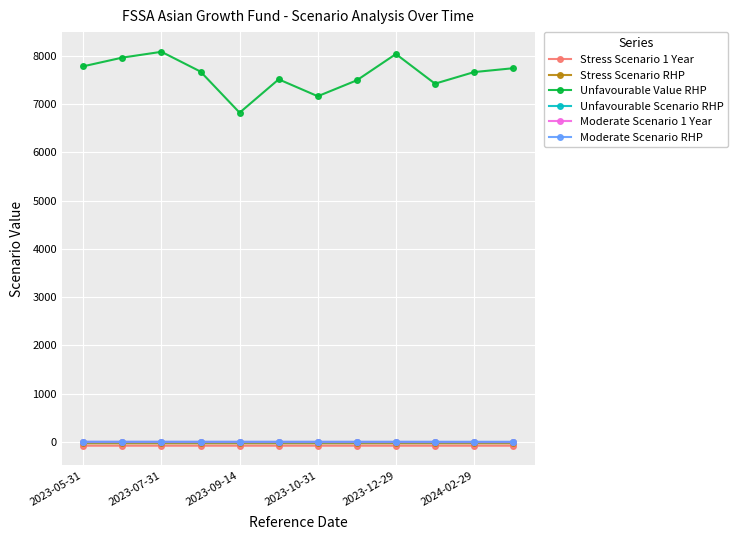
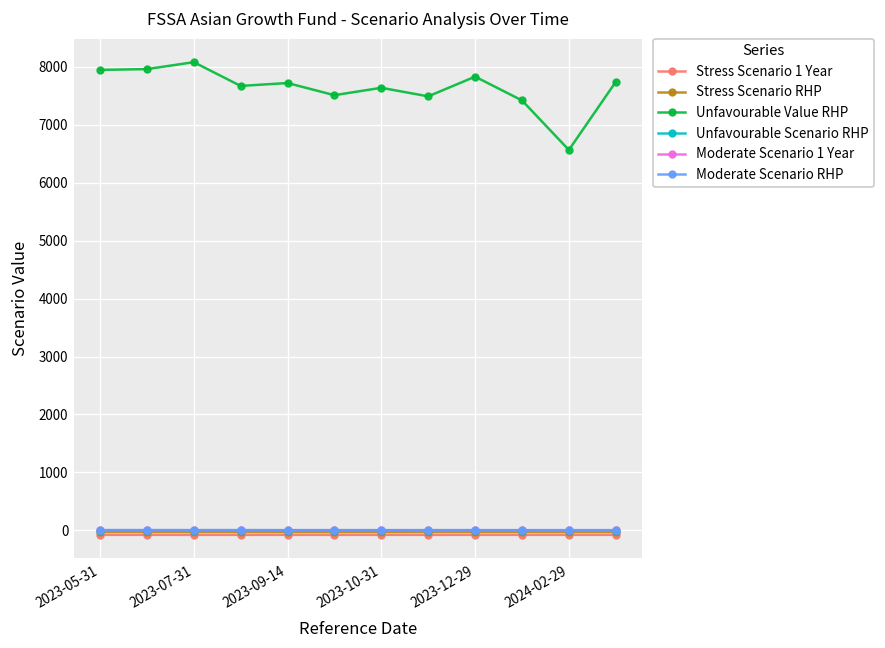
  {
    "Unfavourable Value RHP": {
-     "2023-05-31": 7800,
+     "2023-05-31": 7900,
      "2023-07-31": 8100,
-     "2023-09-14": 6800,
-     "2023-10-31": 7200,
-     "2023-12-29": 8000,
-     "2024-02-29": 7700
+     "2023-09-14": 7700,
+     "2023-10-31": 7600,
+     "2023-12-29": 7800,
+     "2024-02-29": 6600
    }
  }
